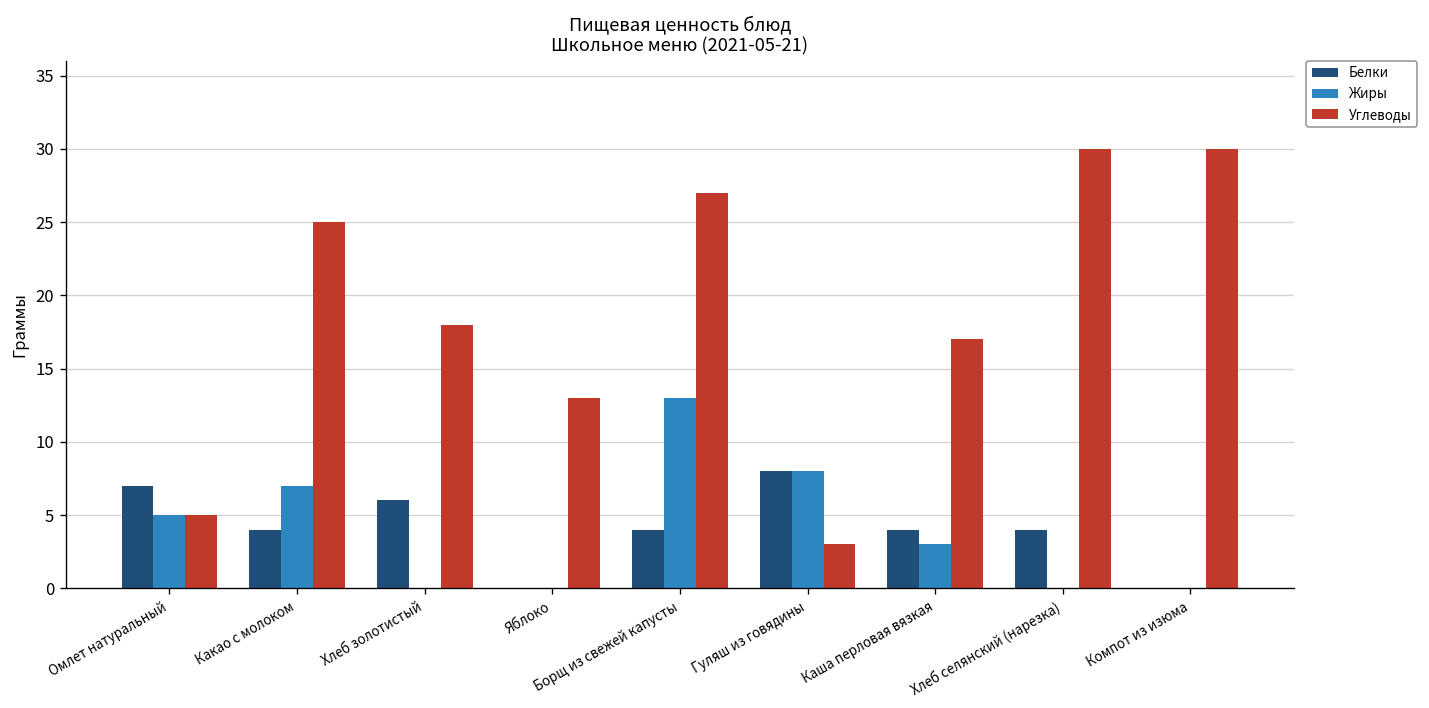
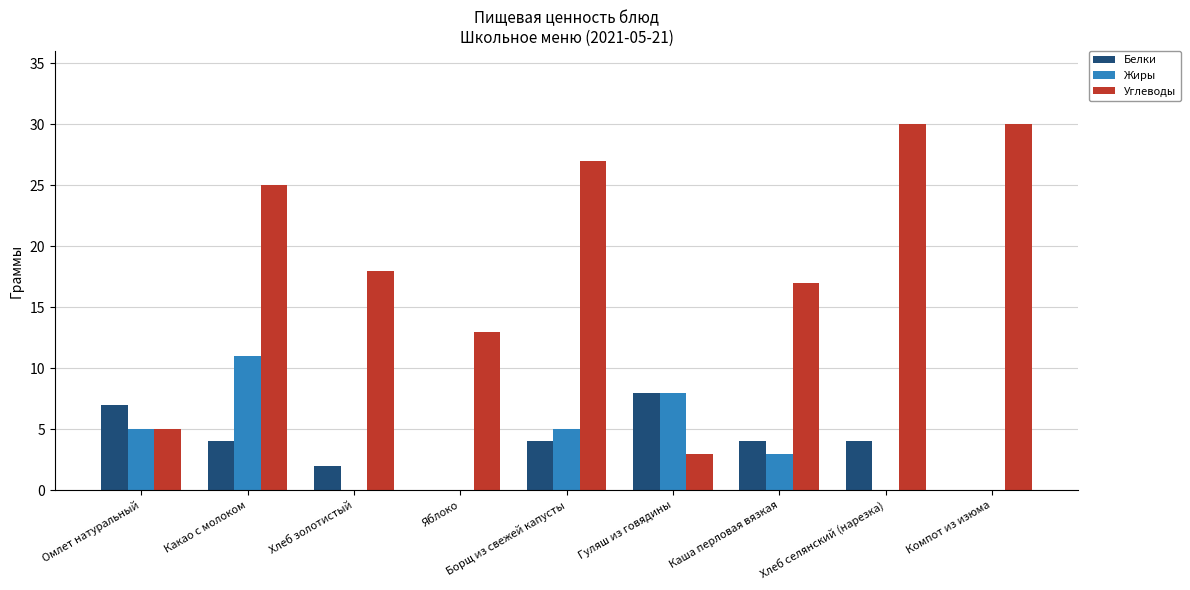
  {
    "Белки": {
      "Омлет натуральный": 7,
      "Какао с молоком": 4,
-     "Хлеб золотистый": 6,
+     "Хлеб золотистый": 2,
      "Яблоко": 0,
      "Борщ из свежей капусты": 4,
      "Гуляш из говядины": 8,
      "Каша перловая вязкая": 4,
      "Хлеб селянский (нарезка)": 4,
      "Компот из изюма": 0
    },
    "Жиры": {
      "Омлет натуральный": 5,
-     "Какао с молоком": 7,
+     "Какао с молоком": 11,
      "Хлеб золотистый": 0,
      "Яблоко": 0,
-     "Борщ из свежей капусты": 13,
+     "Борщ из свежей капусты": 5,
      "Гуляш из говядины": 8,
      "Каша перловая вязкая": 3,
      "Хлеб селянский (нарезка)": 0,
      "Компот из изюма": 0
    },
    "Углеводы": {
      "Омлет натуральный": 5,
      "Какао с молоком": 25,
      "Хлеб золотистый": 18,
      "Яблоко": 13,
      "Борщ из свежей капусты": 27,
      "Гуляш из говядины": 3,
      "Каша перловая вязкая": 17,
      "Хлеб селянский (нарезка)": 30,
      "Компот из изюма": 30
    }
  }
